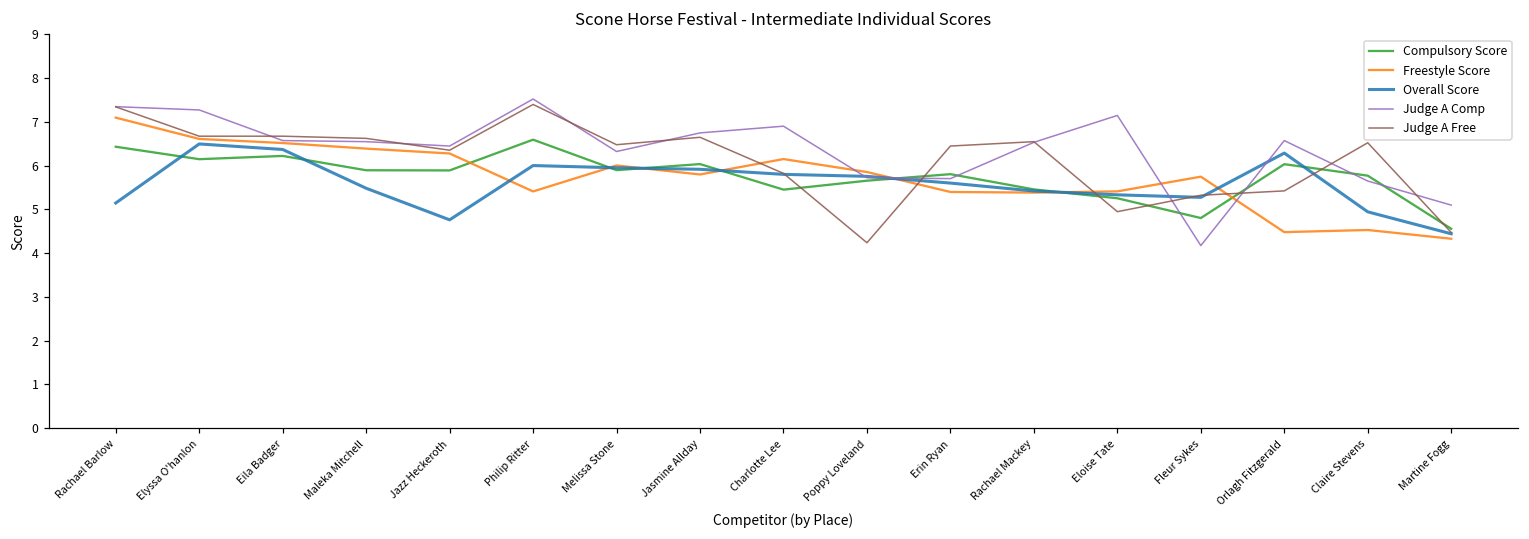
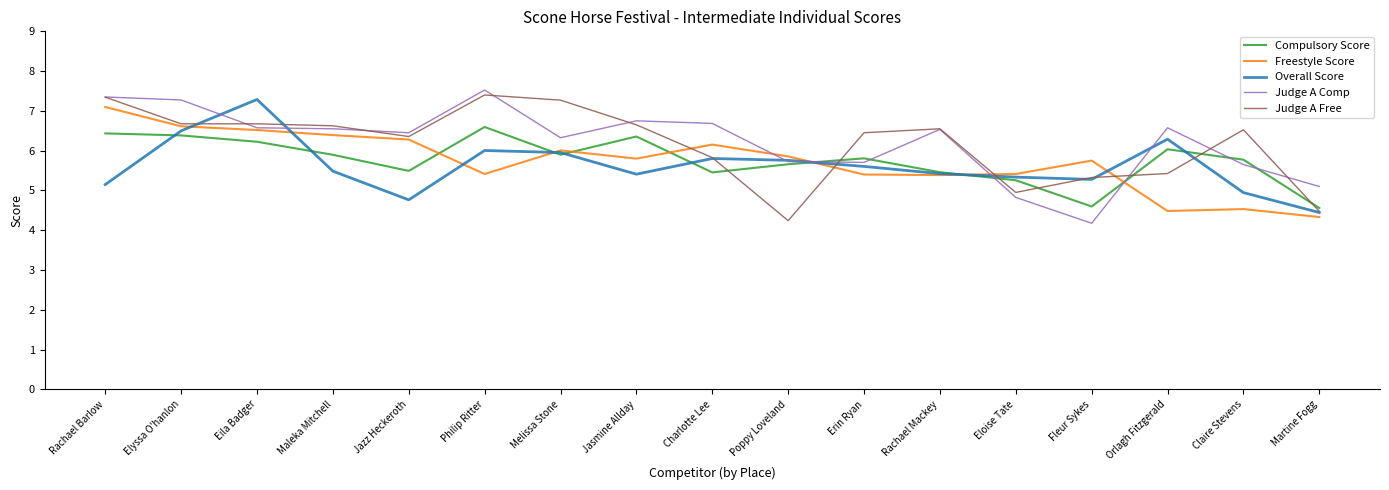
  {
    "Compulsory Score": {
      "Rachael Barlow": 6.4,
-     "Elyssa O'hanlon": 6.1,
+     "Elyssa O'hanlon": 6.4,
      "Eila Badger": 6.2,
      "Maleka Mitchell": 5.9,
-     "Jazz Heckeroth": 5.9,
+     "Jazz Heckeroth": 5.5,
      "Philip Ritter": 6.6,
-     "Jasmine Allday": 6.0,
+     "Jasmine Allday": 6.4,
      "Charlotte Lee": 5.5,
      "Poppy Loveland": 5.7,
      "Erin Ryan": 5.8,
      "Eloise Tate": 5.3,
-     "Fleur Sykes": 4.8,
+     "Fleur Sykes": 4.6,
      "Orlagh Fitzgerald": 6.0,
      "Claire Stevens": 5.8,
      "Martine Fogg": 4.6
    },
    "Freestyle Score": {
      "Rachael Barlow": 7.1,
      "Maleka Mitchell": 6.4,
      "Jazz Heckeroth": 6.3,
      "Philip Ritter": 5.4,
      "Jasmine Allday": 5.8,
      "Charlotte Lee": 6.2,
      "Poppy Loveland": 5.9,
      "Erin Ryan": 5.4,
      "Eloise Tate": 5.4,
      "Fleur Sykes": 5.8,
      "Orlagh Fitzgerald": 4.5,
      "Claire Stevens": 4.5,
      "Martine Fogg": 4.3
    },
    "Overall Score": {
      "Rachael Barlow": 5.1,
      "Elyssa O'hanlon": 6.5,
-     "Eila Badger": 6.4,
+     "Eila Badger": 7.3,
      "Maleka Mitchell": 5.5,
      "Jazz Heckeroth": 4.8,
      "Philip Ritter": 6.0,
-     "Jasmine Allday": 5.9,
+     "Jasmine Allday": 5.4,
      "Erin Ryan": 5.6,
      "Eloise Tate": 5.3,
      "Orlagh Fitzgerald": 6.3,
      "Claire Stevens": 4.9
    },
    "Judge A Comp": {
      "Elyssa O'hanlon": 7.3,
      "Maleka Mitchell": 6.6,
      "Jazz Heckeroth": 6.5,
      "Philip Ritter": 7.5,
      "Melissa Stone": 6.3,
      "Jasmine Allday": 6.8,
-     "Charlotte Lee": 6.9,
+     "Charlotte Lee": 6.7,
      "Erin Ryan": 5.7,
-     "Eloise Tate": 7.1,
+     "Eloise Tate": 4.8,
      "Fleur Sykes": 4.2,
      "Orlagh Fitzgerald": 6.6,
      "Claire Stevens": 5.7,
      "Martine Fogg": 5.1
    },
    "Judge A Free": {
      "Eila Badger": 6.7,
      "Maleka Mitchell": 6.6,
      "Jazz Heckeroth": 6.4,
      "Philip Ritter": 7.4,
-     "Melissa Stone": 6.5,
+     "Melissa Stone": 7.3,
      "Jasmine Allday": 6.7,
      "Poppy Loveland": 4.2,
      "Erin Ryan": 6.5,
      "Eloise Tate": 4.9,
      "Orlagh Fitzgerald": 5.4,
      "Claire Stevens": 6.5
    }
  }
